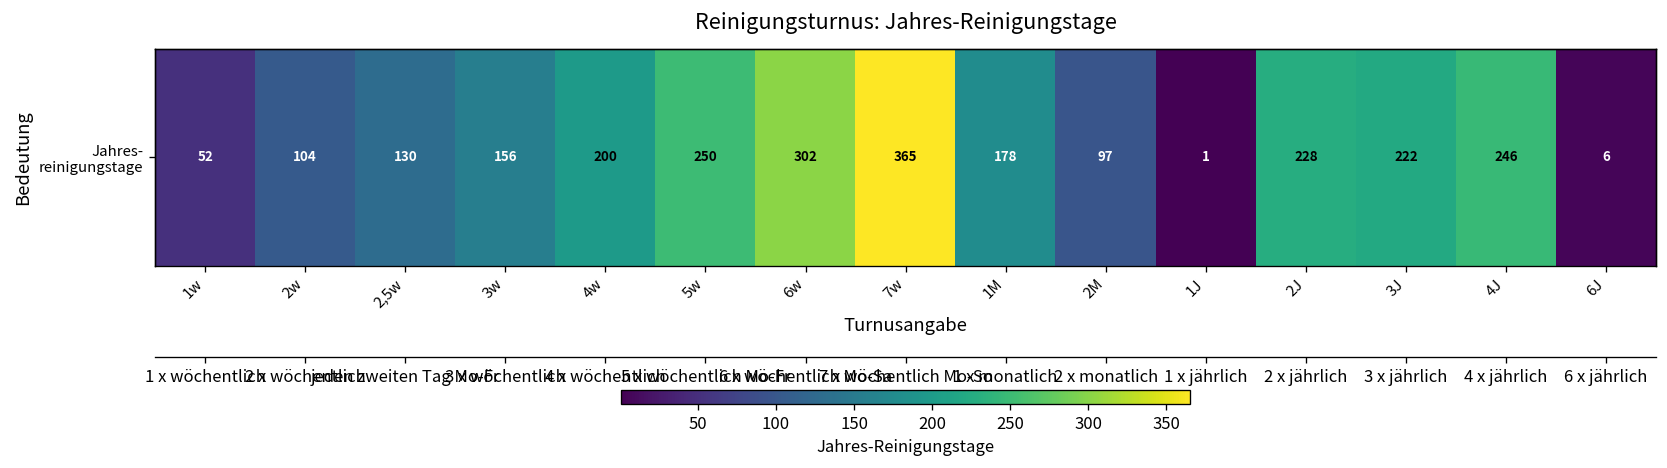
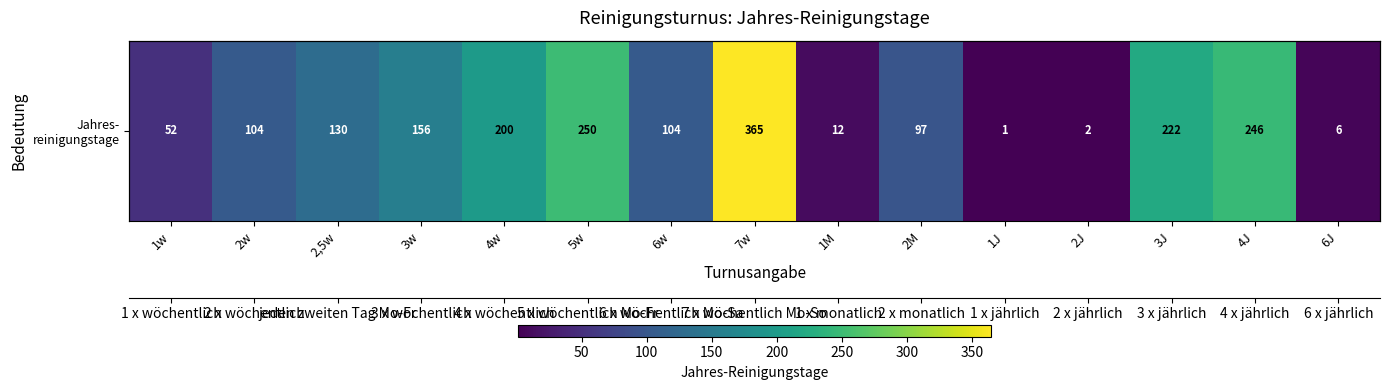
  {
    "Jahres- reinigungstage": {
      "1w": 52,
      "2w": 104,
      "2,5w": 130,
      "3w": 156,
      "4w": 200,
      "5w": 250,
-     "6w": 302,
+     "6w": 104,
      "7w": 365,
-     "1M": 178,
+     "1M": 12,
      "2M": 97,
      "1J": 1,
-     "2J": 228,
+     "2J": 2,
      "3J": 222,
      "4J": 246,
      "6J": 6
    }
  }
